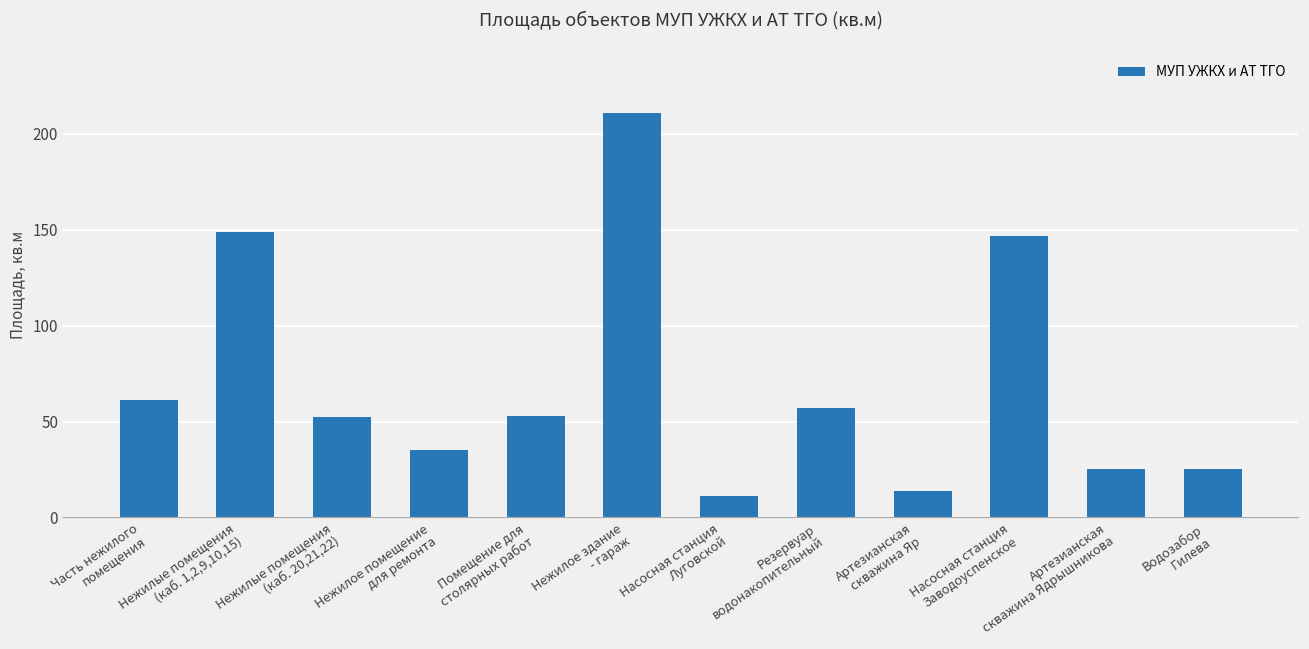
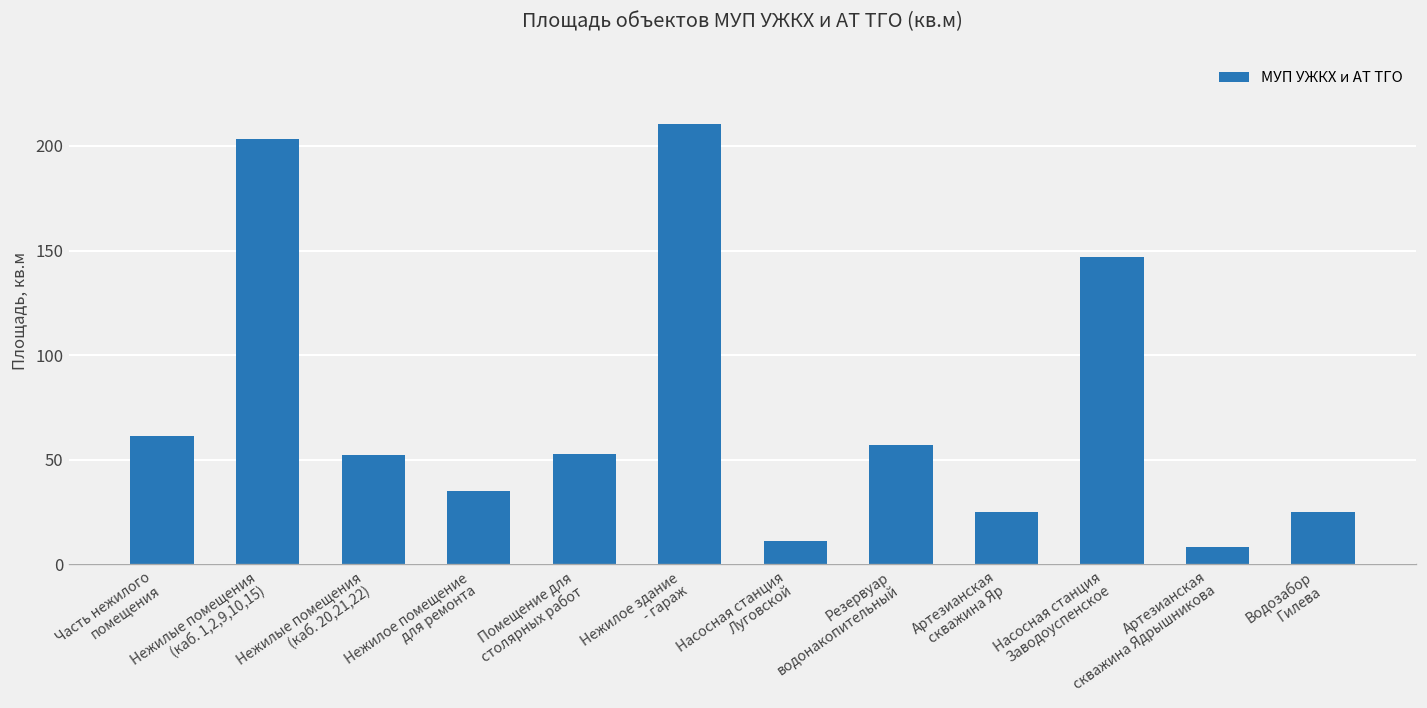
  {
    "Часть нежилого помещения": 61,
-   "Нежилые помещения (каб. 1,2,9,10,15)": 149,
+   "Нежилые помещения (каб. 1,2,9,10,15)": 203,
    "Нежилые помещения (каб. 20,21,22)": 52,
    "Нежилое помещение для ремонта": 35,
    "Помещение для столярных работ": 53,
    "Нежилое здание - гараж": 211,
    "Насосная станция Луговской": 11,
    "Резервуар водонакопительный": 57,
-   "Артезианская скважина Яр": 14,
+   "Артезианская скважина Яр": 25,
    "Насосная станция Заводоуспенское": 147,
-   "Артезианская скважина Ядрышникова": 25,
+   "Артезианская скважина Ядрышникова": 8,
    "Водозабор Гилева": 25
  }
